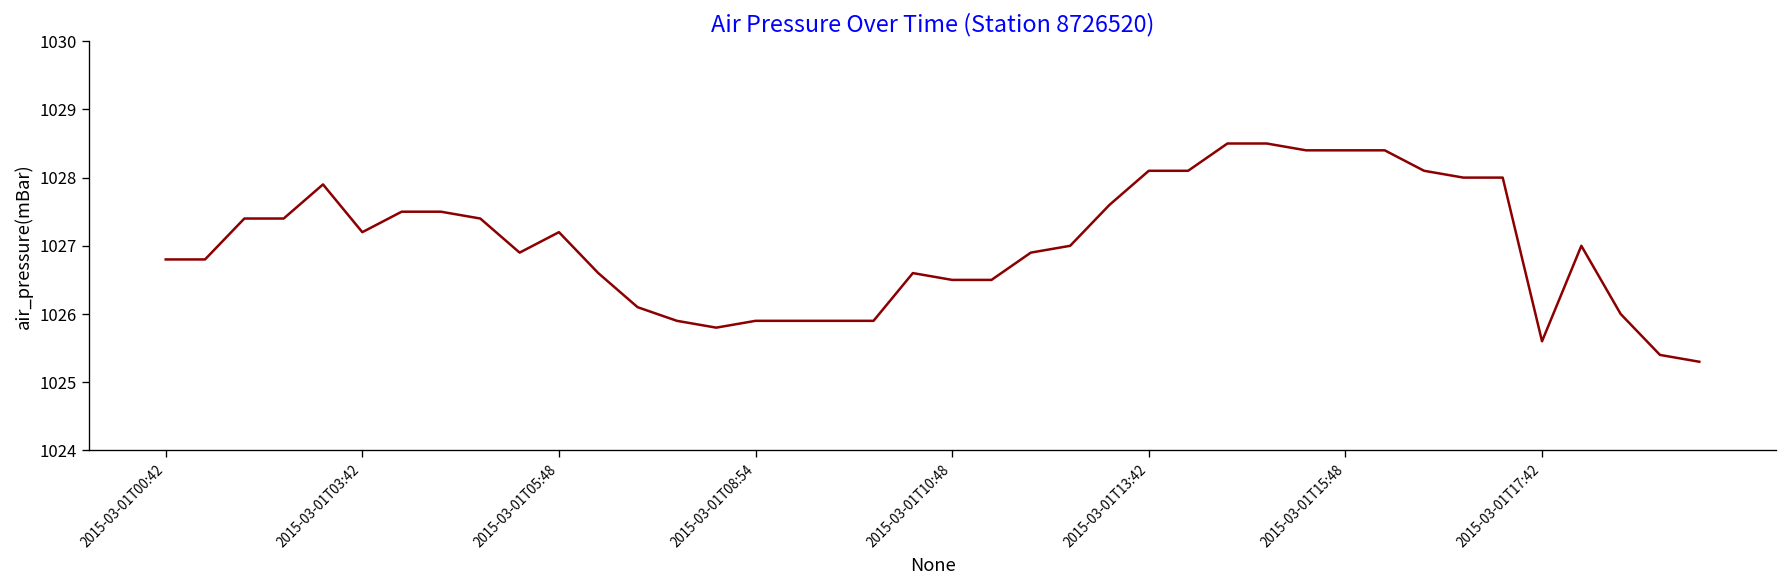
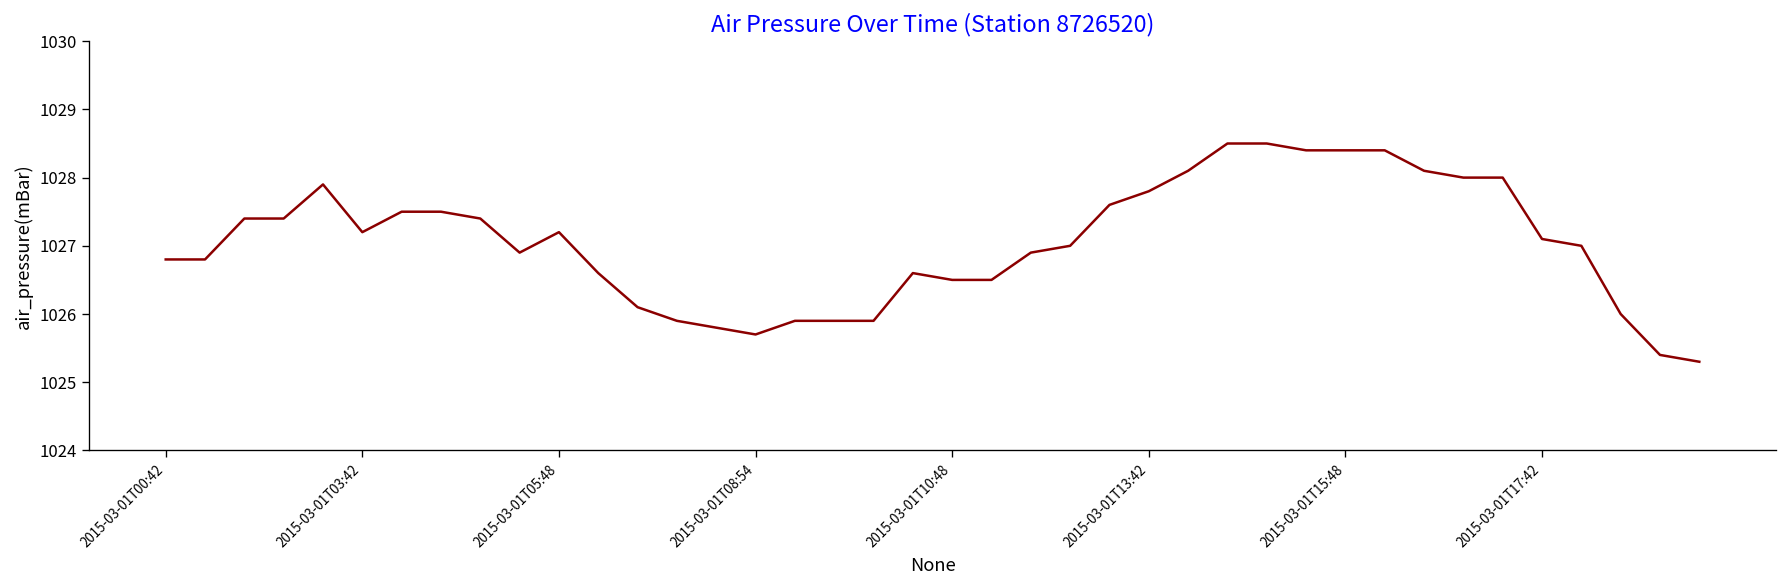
  {
    "2015-03-01T00:42": 1026.8,
    "2015-03-01T03:42": 1027.2,
    "2015-03-01T05:48": 1027.2,
-   "2015-03-01T08:54": 1025.9,
+   "2015-03-01T08:54": 1025.7,
    "2015-03-01T10:48": 1026.5,
-   "2015-03-01T13:42": 1028.1,
+   "2015-03-01T13:42": 1027.8,
    "2015-03-01T15:48": 1028.4,
-   "2015-03-01T17:42": 1025.6
+   "2015-03-01T17:42": 1027.1
  }
